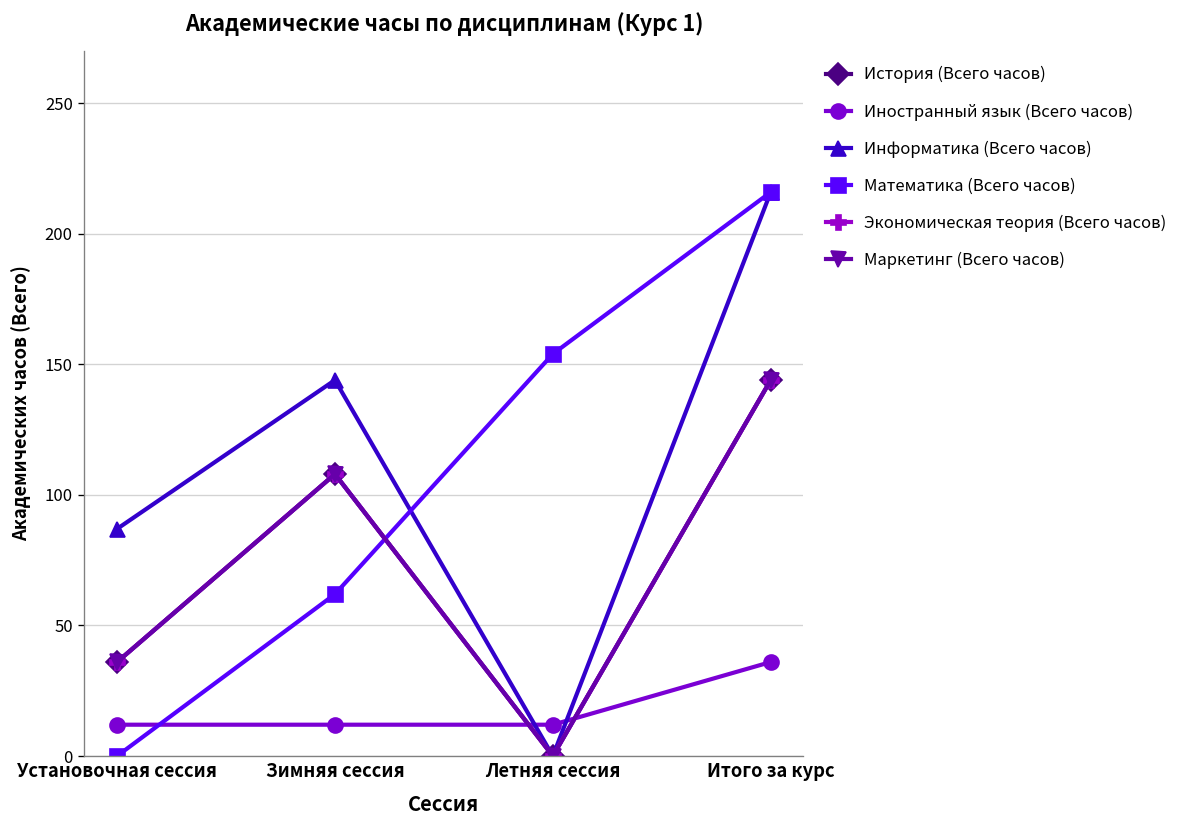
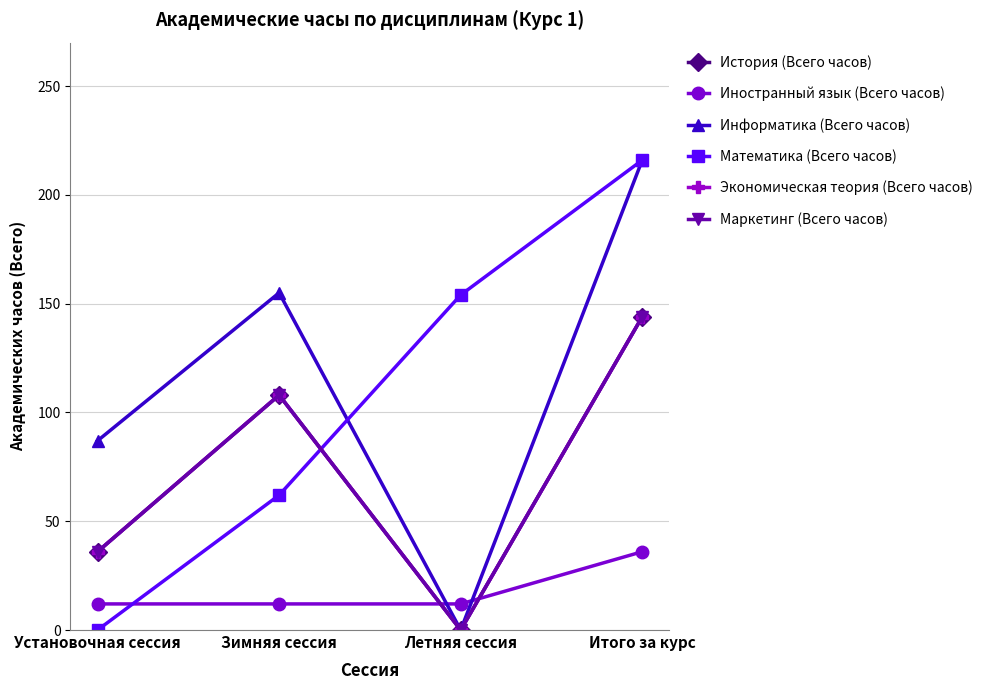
  {
    "Информатика (Всего часов)": {
      "Установочная сессия": 87,
-     "Зимняя сессия": 144
+     "Зимняя сессия": 155
    }
  }
